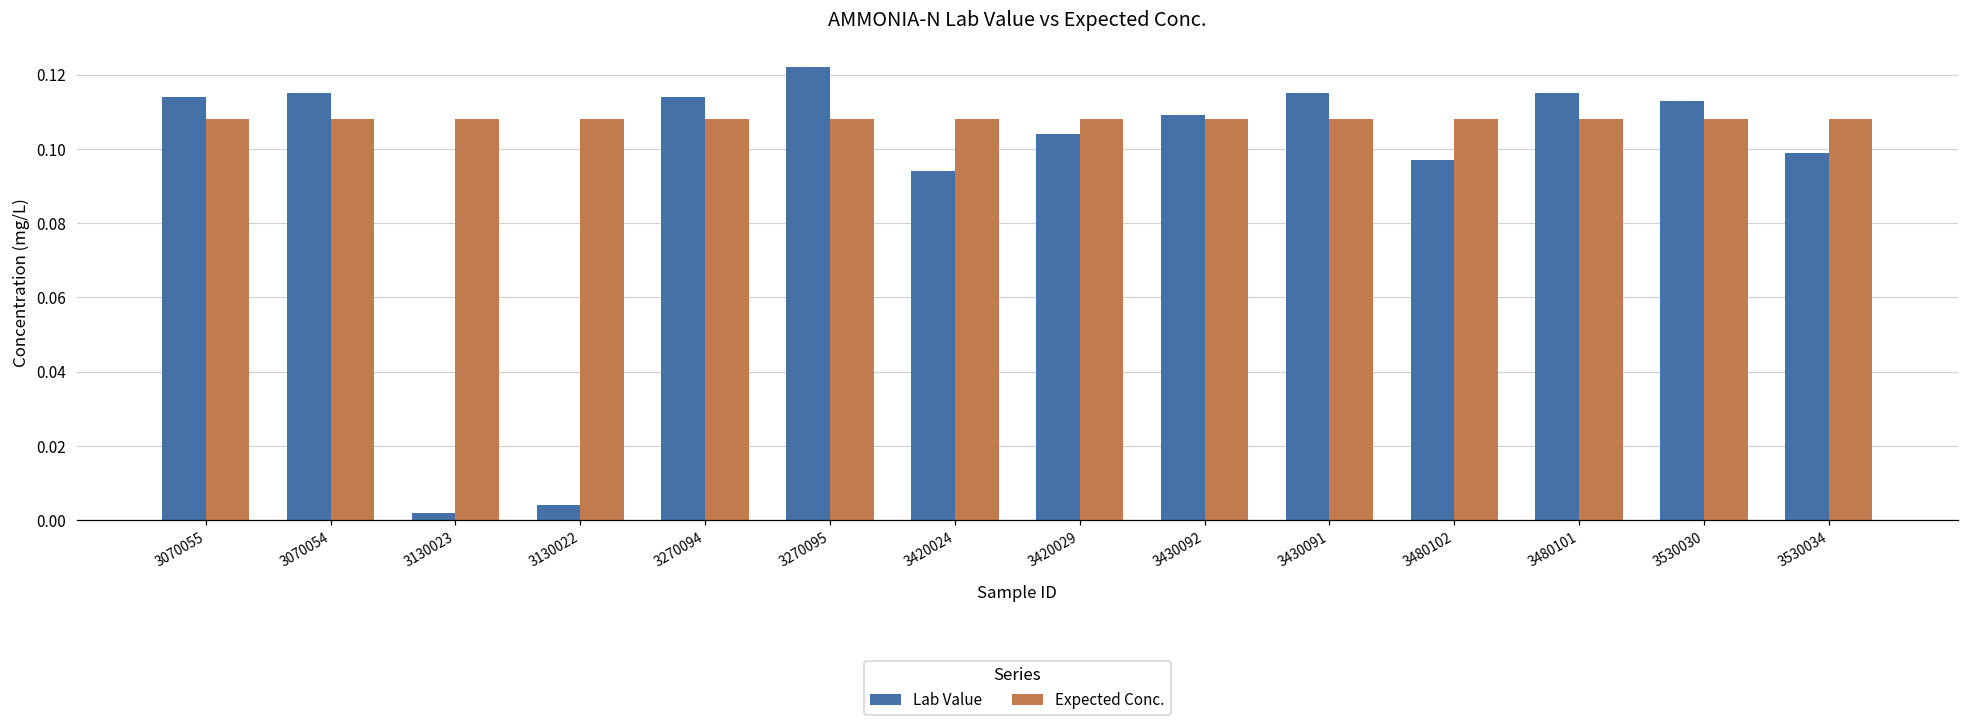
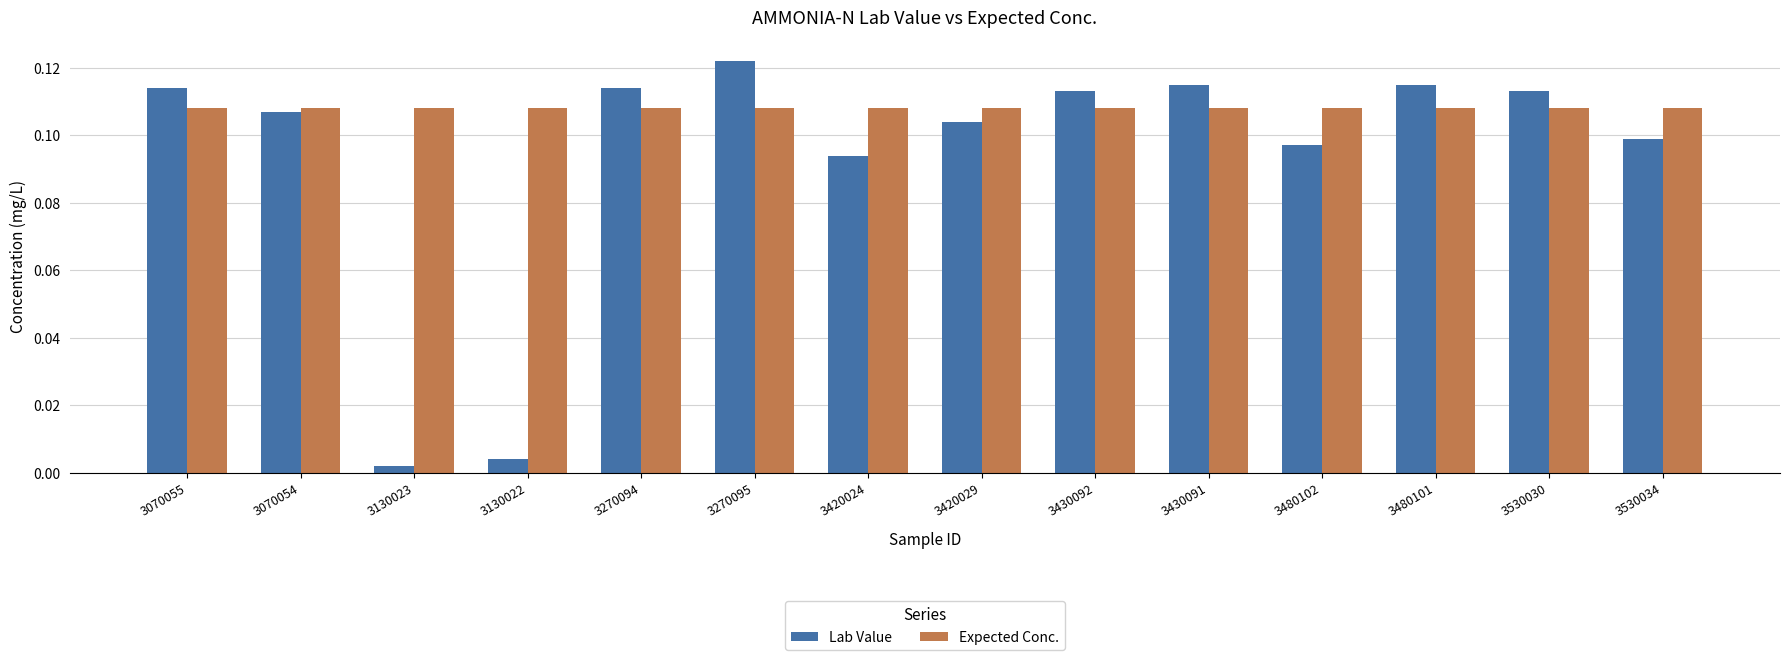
  {
    "Lab Value": {
      "3070055": 0.114,
-     "3070054": 0.115,
+     "3070054": 0.107,
      "3130023": 0.002,
      "3130022": 0.004,
      "3270094": 0.114,
      "3270095": 0.122,
      "3420024": 0.094,
      "3420029": 0.104,
-     "3430092": 0.109,
+     "3430092": 0.113,
      "3430091": 0.115,
      "3480102": 0.097,
      "3480101": 0.115,
      "3530030": 0.113,
      "3530034": 0.099
    },
    "Expected Conc.": {
      "3070055": 0.108,
      "3070054": 0.108,
      "3130023": 0.108,
      "3130022": 0.108,
      "3270094": 0.108,
      "3270095": 0.108,
      "3420024": 0.108,
      "3420029": 0.108,
      "3430092": 0.108,
      "3430091": 0.108,
      "3480102": 0.108,
      "3480101": 0.108,
      "3530030": 0.108,
      "3530034": 0.108
    }
  }
